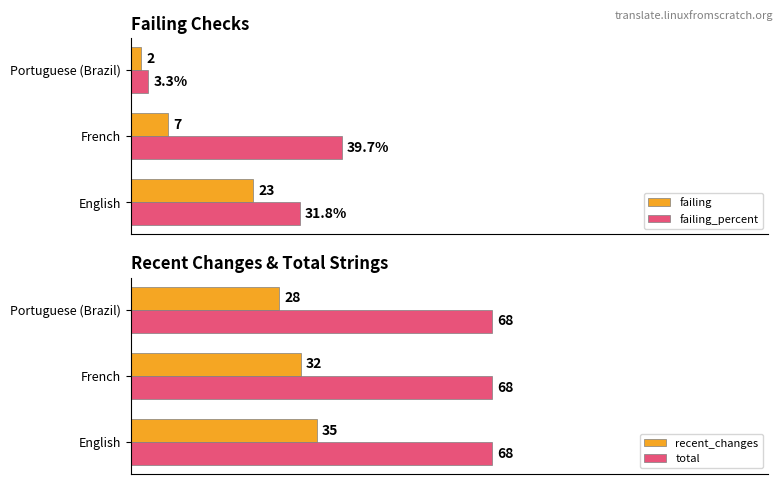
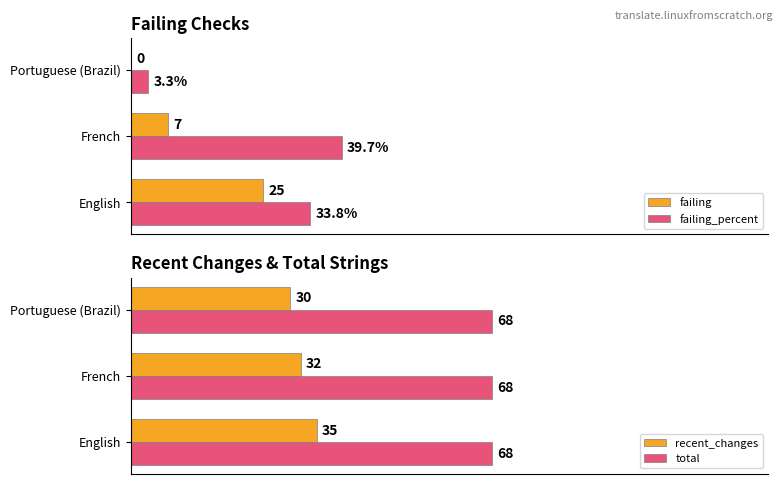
  {
    "Failing Checks": {
      "failing": {
-       "Portuguese (Brazil)": "2",
+       "Portuguese (Brazil)": "0",
        "French": "7",
-       "English": "23"
+       "English": "25"
      },
      "failing_percent": {
        "Portuguese (Brazil)": "3.3%",
        "French": "39.7%",
-       "English": "31.8%"
+       "English": "33.8%"
      }
    },
    "Recent Changes & Total Strings": {
      "recent_changes": {
-       "Portuguese (Brazil)": "28",
+       "Portuguese (Brazil)": "30",
        "French": "32",
        "English": "35"
      },
      "total": {
        "Portuguese (Brazil)": "68",
        "French": "68",
        "English": "68"
      }
    }
  }
